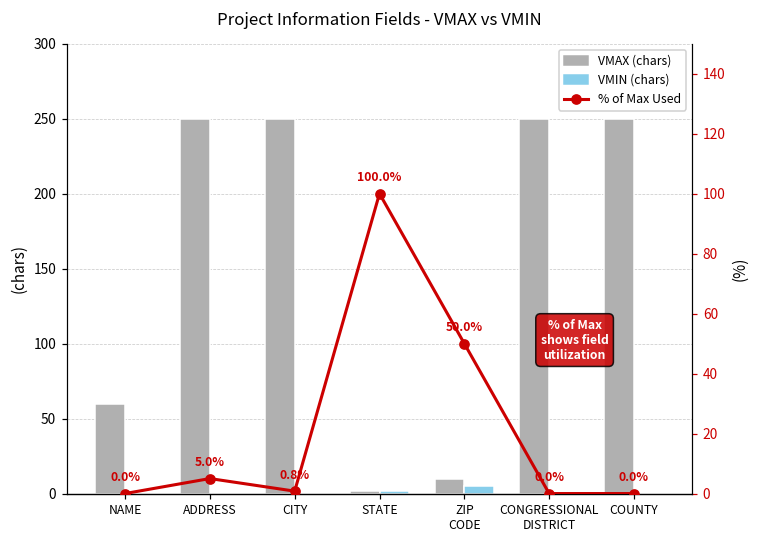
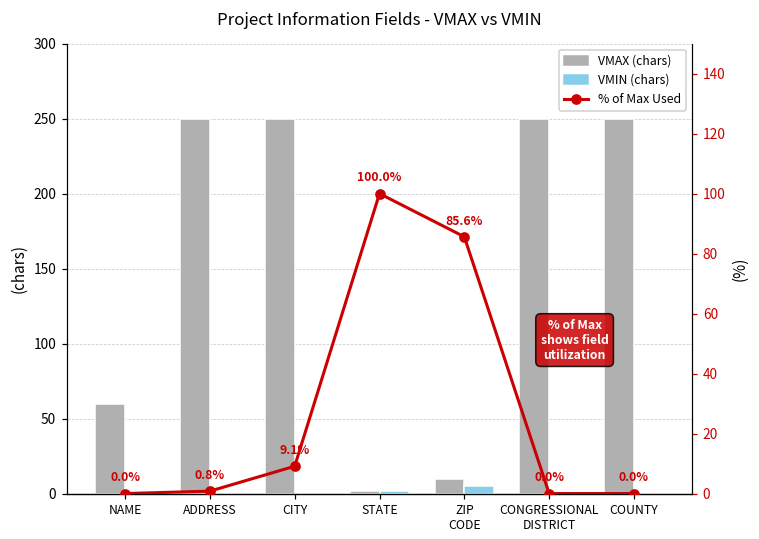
  {
    "VMIN (chars)": {
      "NAME": "0.0%",
      "CONGRESSIONAL DISTRICT": "0.0%",
      "COUNTY": "0.0%"
    },
    "% of Max Used": {
      "NAME": "0.0%",
-     "ADDRESS": "5.0%",
-     "CITY": "0.8%",
+     "ADDRESS": "0.8%",
+     "CITY": "9.1%",
      "STATE": "100.0%",
-     "ZIP CODE": "50.0%",
+     "ZIP CODE": "85.6%",
      "CONGRESSIONAL DISTRICT": "0.0%",
      "COUNTY": "0.0%"
    }
  }
